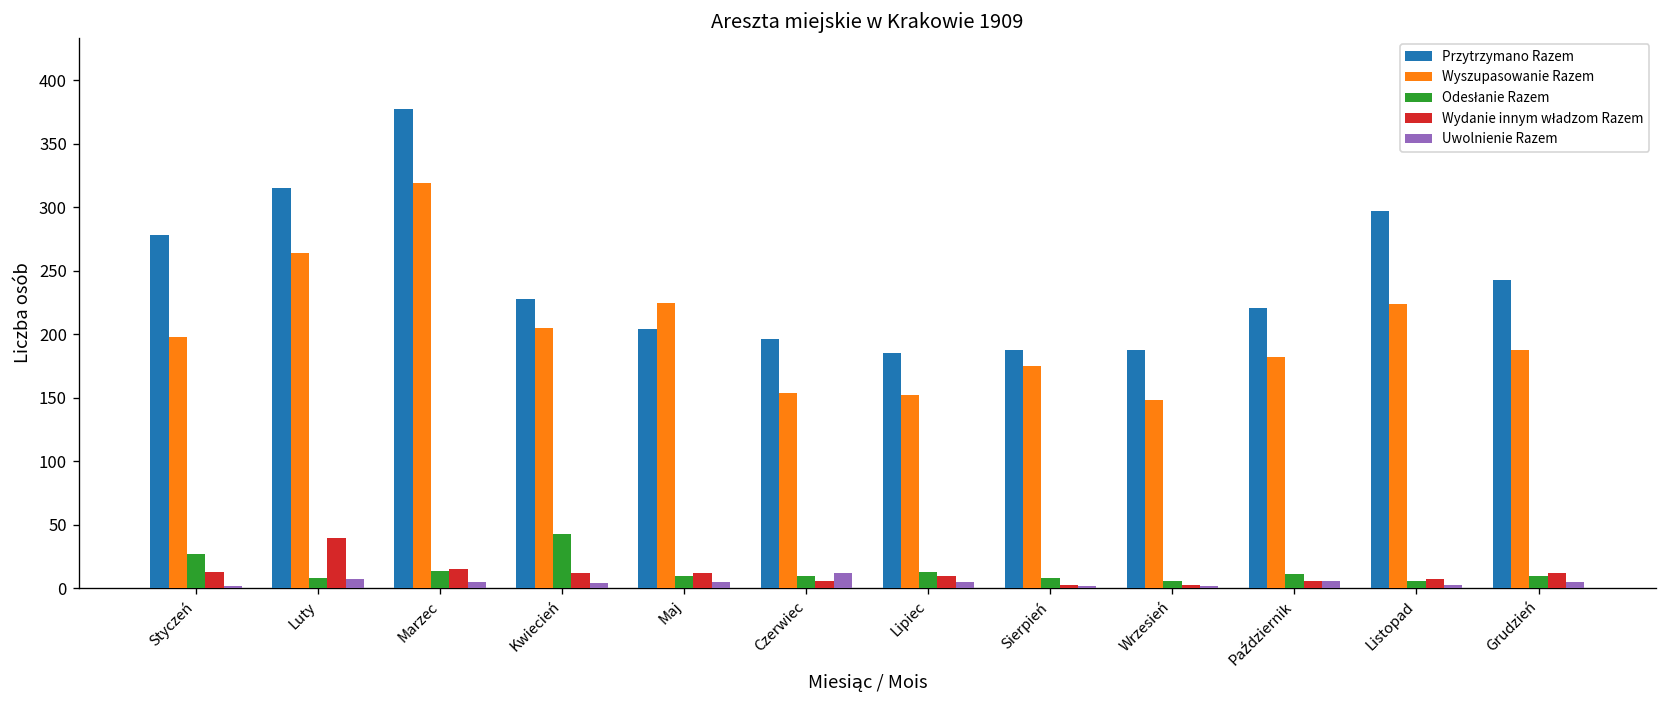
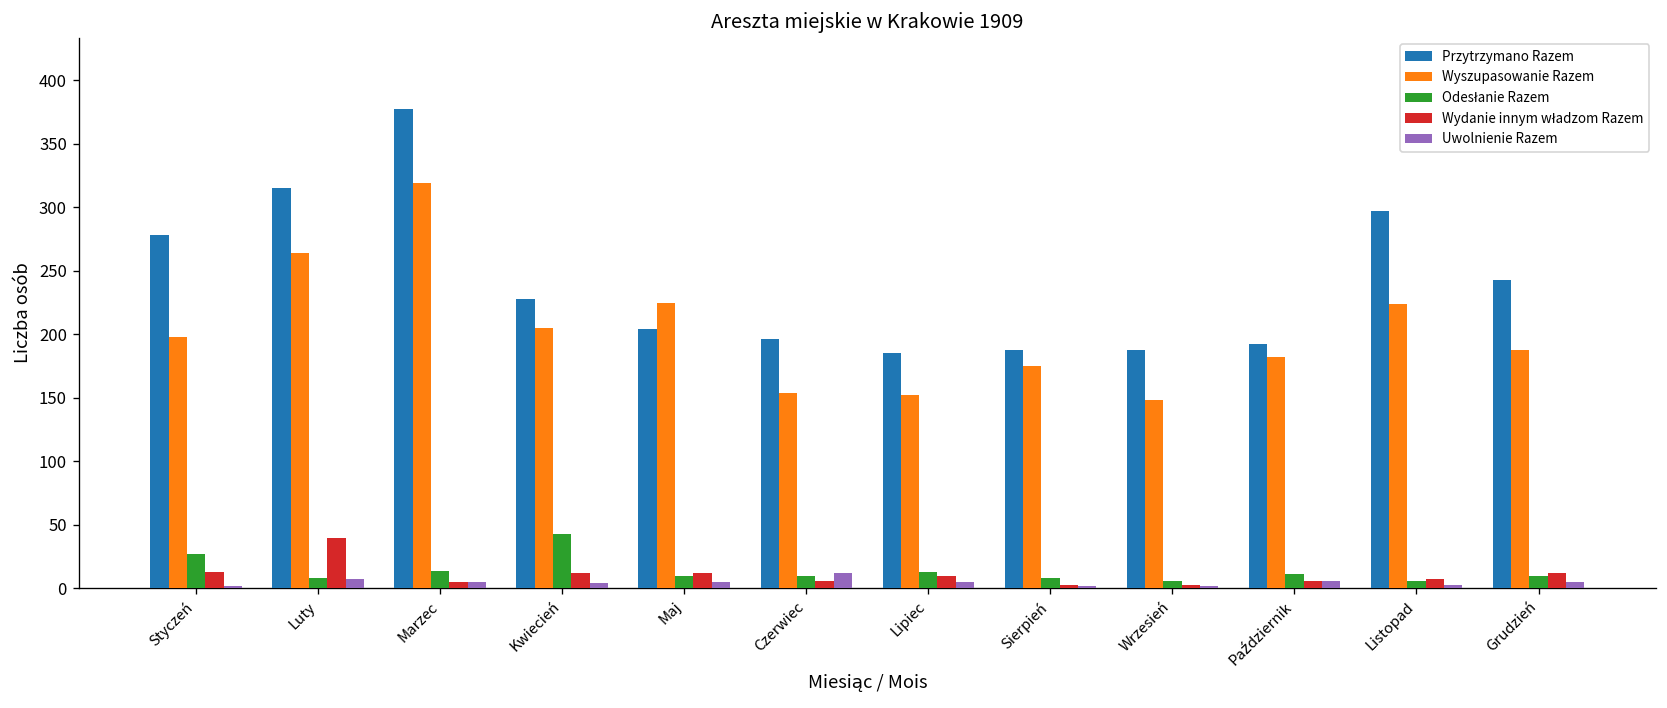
  {
    "Przytrzymano Razem": {
      "Styczeń": 278,
      "Luty": 315,
      "Marzec": 377,
      "Kwiecień": 228,
      "Maj": 204,
      "Czerwiec": 196,
      "Lipiec": 185,
      "Sierpień": 188,
      "Wrzesień": 188,
-     "Październik": 221,
+     "Październik": 192,
      "Listopad": 297,
      "Grudzień": 243
    },
    "Wyszupasowanie Razem": {
      "Styczeń": 198,
      "Luty": 264,
      "Marzec": 319,
      "Kwiecień": 205,
      "Maj": 225,
      "Czerwiec": 154,
      "Lipiec": 152,
      "Sierpień": 175,
      "Wrzesień": 148,
      "Październik": 182,
      "Listopad": 224,
      "Grudzień": 188
    },
    "Odesłanie Razem": {
      "Styczeń": 27,
      "Luty": 8,
      "Marzec": 14,
      "Kwiecień": 43,
      "Maj": 10,
      "Czerwiec": 10,
      "Lipiec": 13,
      "Sierpień": 8,
      "Wrzesień": 6,
      "Październik": 11,
      "Listopad": 6,
      "Grudzień": 10
    },
    "Wydanie innym władzom Razem": {
      "Styczeń": 13,
      "Luty": 40,
-     "Marzec": 15,
+     "Marzec": 5,
      "Kwiecień": 12,
      "Maj": 12,
      "Czerwiec": 6,
      "Lipiec": 10,
      "Sierpień": 3,
      "Wrzesień": 3,
      "Październik": 6,
      "Listopad": 7,
      "Grudzień": 12
    },
    "Uwolnienie Razem": {
      "Luty": 7,
      "Marzec": 5,
      "Kwiecień": 4,
      "Maj": 5,
      "Czerwiec": 12,
      "Lipiec": 5,
      "Październik": 6,
      "Listopad": 3,
      "Grudzień": 5
    }
  }
